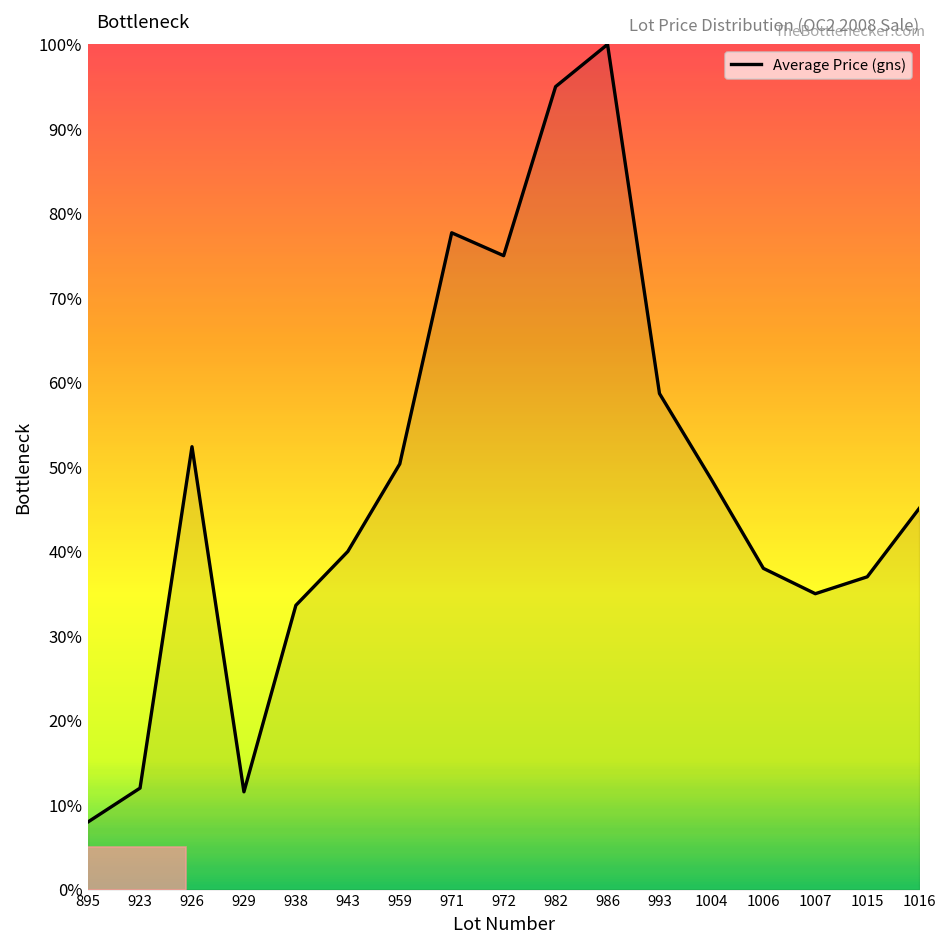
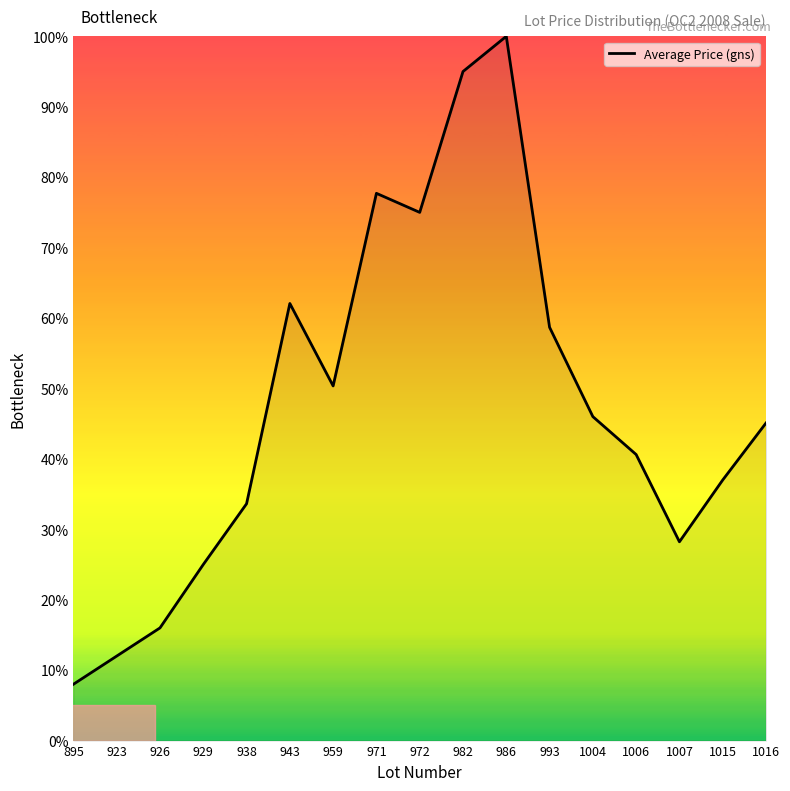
  {
    "895": "8%",
    "923": "12%",
-   "926": "52%",
-   "929": "12%",
+   "926": "16%",
+   "929": "25%",
    "938": "34%",
-   "943": "40%",
+   "943": "62%",
    "959": "50%",
    "971": "78%",
    "972": "75%",
    "982": "95%",
    "986": "100%",
    "993": "59%",
-   "1004": "49%",
-   "1006": "38%",
-   "1007": "35%",
+   "1004": "46%",
+   "1006": "41%",
+   "1007": "28%",
    "1015": "37%",
    "1016": "45%"
  }
